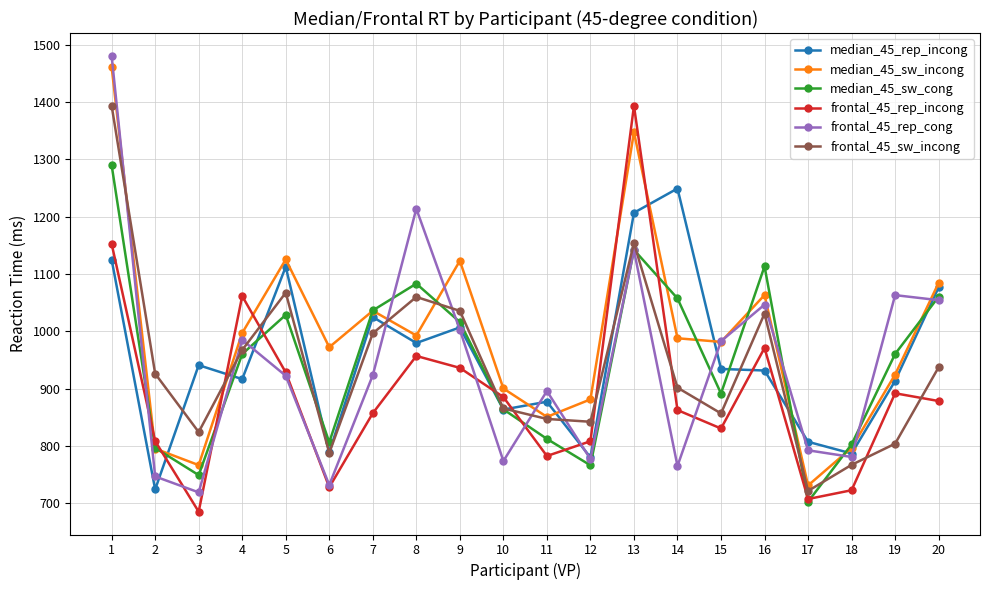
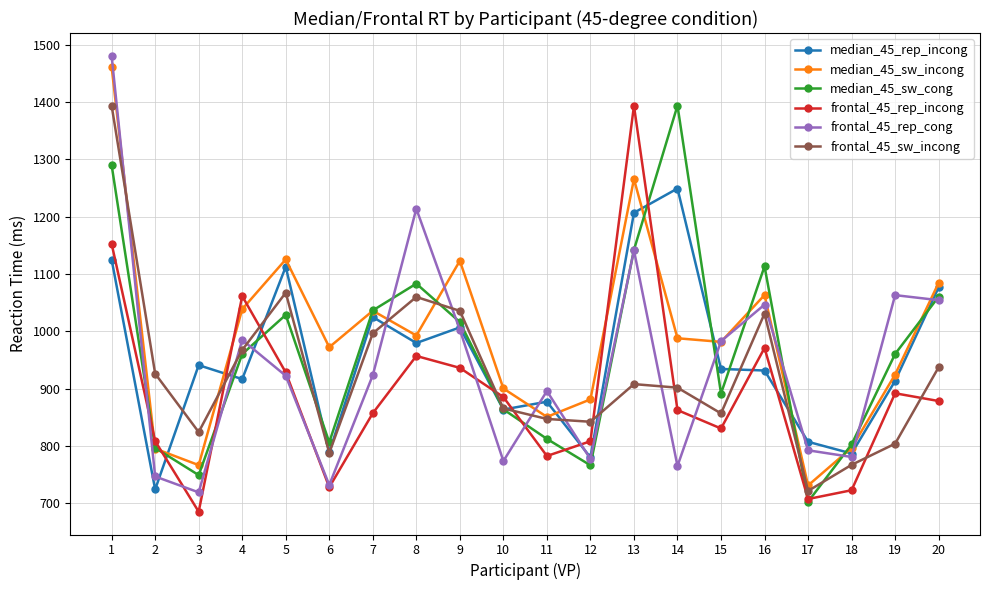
  {
    "median_45_rep_incong": {
      "1": 1130,
      "2": 720,
      "3": 940,
      "4": 920,
      "5": 1110,
      "7": 1020,
      "8": 980,
      "11": 880,
      "13": 1210,
      "14": 1250,
      "15": 930,
      "16": 930,
      "17": 810,
      "18": 790,
      "19": 910,
      "20": 1080
    },
    "median_45_sw_incong": {
      "1": 1460,
      "3": 770,
-     "4": 1000,
+     "4": 1040,
      "5": 1130,
      "6": 970,
      "8": 990,
      "9": 1120,
      "10": 900,
      "12": 880,
-     "13": 1350,
+     "13": 1270,
      "14": 990,
      "16": 1060,
      "17": 730,
      "18": 800,
      "19": 920,
      "20": 1080
    },
    "median_45_sw_cong": {
      "1": 1290,
      "3": 750,
      "4": 960,
      "5": 1030,
      "6": 810,
      "8": 1080,
      "9": 1020,
      "11": 810,
      "12": 770,
-     "14": 1060,
+     "14": 1390,
      "15": 890,
      "16": 1110,
      "17": 700,
      "18": 800,
      "19": 960,
      "20": 1060
    },
    "frontal_45_rep_incong": {
      "1": 1150,
      "2": 810,
      "3": 690,
      "4": 1060,
      "5": 930,
      "7": 860,
      "8": 960,
      "9": 940,
      "10": 890,
      "11": 780,
      "12": 810,
      "13": 1390,
      "14": 860,
      "15": 830,
      "16": 970,
      "17": 710,
      "18": 720,
      "19": 890,
      "20": 880
    },
    "frontal_45_rep_cong": {
      "1": 1480,
      "2": 750,
      "3": 720,
      "4": 980,
      "5": 920,
      "7": 920,
      "8": 1210,
      "10": 770,
      "11": 900,
      "14": 760,
      "16": 1050,
      "17": 790,
      "18": 780,
      "19": 1060,
      "20": 1050
    },
    "frontal_45_sw_incong": {
      "1": 1390,
      "2": 930,
      "3": 820,
      "4": 970,
      "5": 1070,
      "7": 1000,
      "8": 1060,
      "9": 1040,
      "12": 840,
-     "13": 1150,
+     "13": 910,
      "14": 900,
      "15": 860,
      "16": 1030,
      "17": 720,
      "18": 770,
      "19": 800,
      "20": 940
    }
  }
